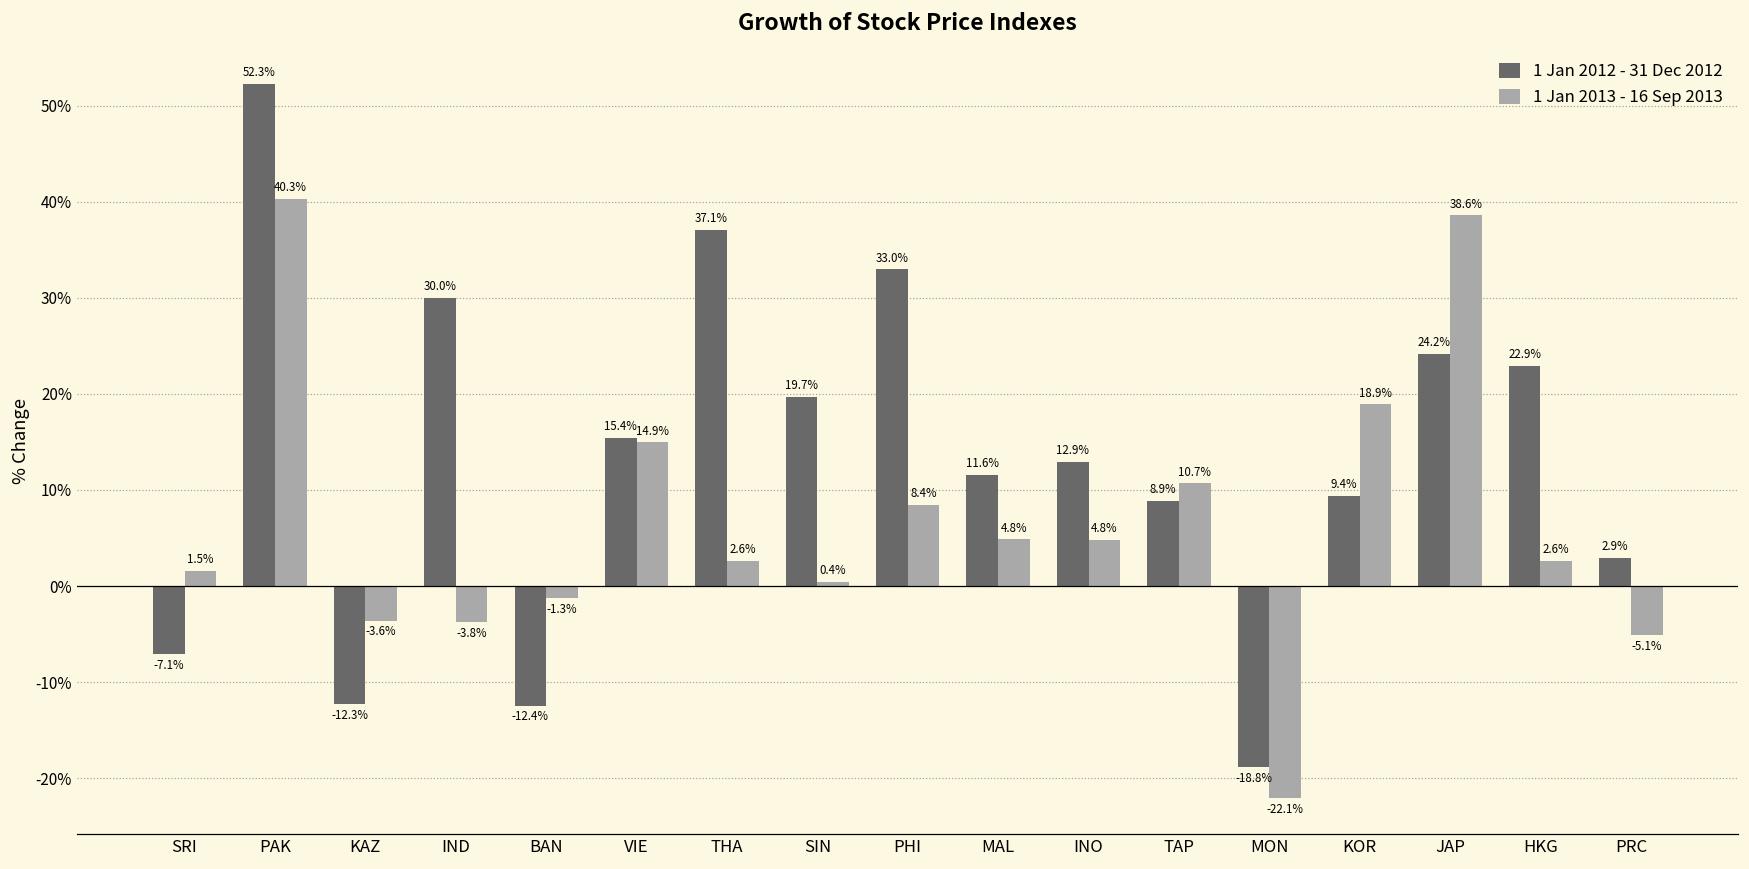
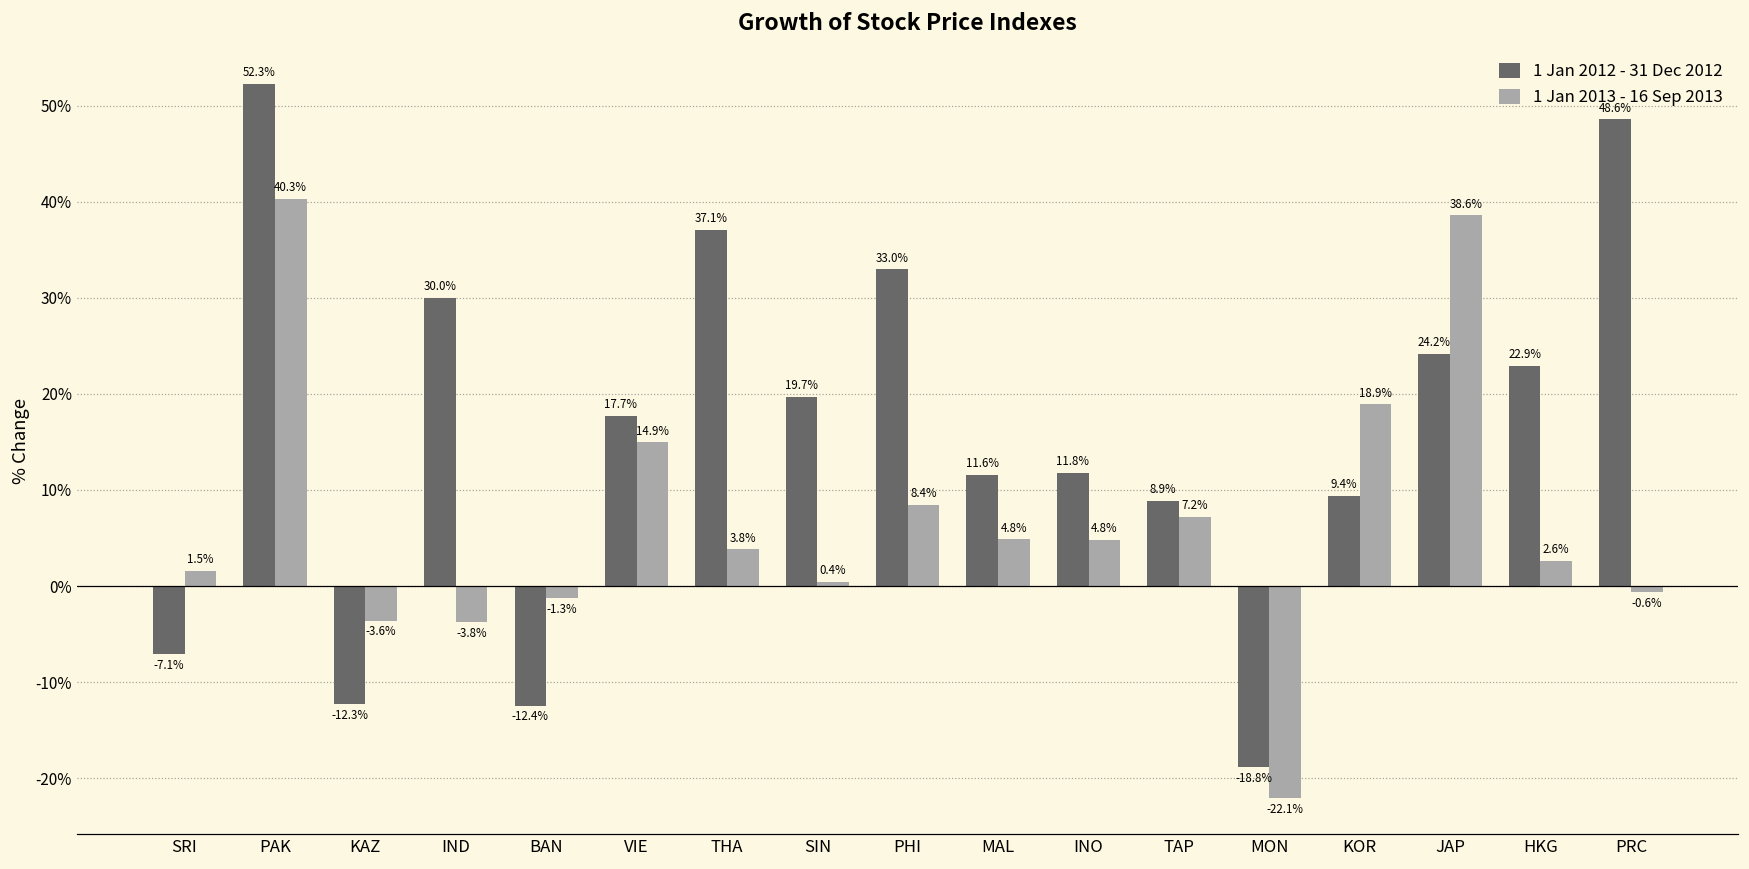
  {
    "1 Jan 2012 - 31 Dec 2012": {
      "SRI": "-7.1%",
      "PAK": "52.3%",
      "KAZ": "-12.3%",
      "IND": "30.0%",
      "BAN": "-12.4%",
-     "VIE": "15.4%",
+     "VIE": "17.7%",
      "THA": "37.1%",
      "SIN": "19.7%",
      "PHI": "33.0%",
      "MAL": "11.6%",
-     "INO": "12.9%",
+     "INO": "11.8%",
      "TAP": "8.9%",
      "MON": "-18.8%",
      "KOR": "9.4%",
      "JAP": "24.2%",
      "HKG": "22.9%",
-     "PRC": "2.9%"
+     "PRC": "48.6%"
    },
    "1 Jan 2013 - 16 Sep 2013": {
      "SRI": "1.5%",
      "PAK": "40.3%",
      "KAZ": "-3.6%",
      "IND": "-3.8%",
      "BAN": "-1.3%",
      "VIE": "14.9%",
-     "THA": "2.6%",
+     "THA": "3.8%",
      "SIN": "0.4%",
      "PHI": "8.4%",
      "MAL": "4.8%",
      "INO": "4.8%",
-     "TAP": "10.7%",
+     "TAP": "7.2%",
      "MON": "-22.1%",
      "KOR": "18.9%",
      "JAP": "38.6%",
      "HKG": "2.6%",
-     "PRC": "-5.1%"
+     "PRC": "-0.6%"
    }
  }
